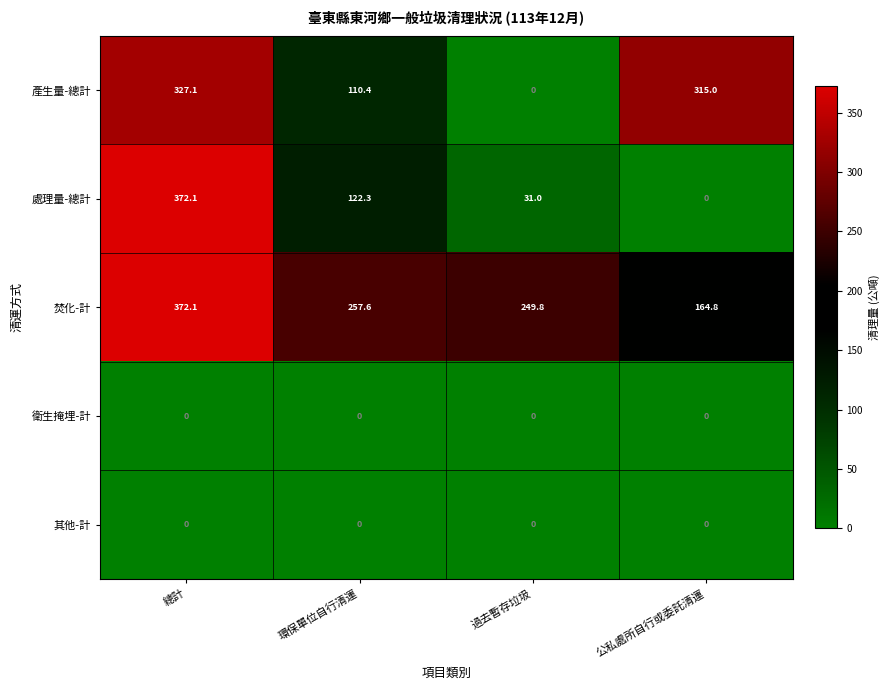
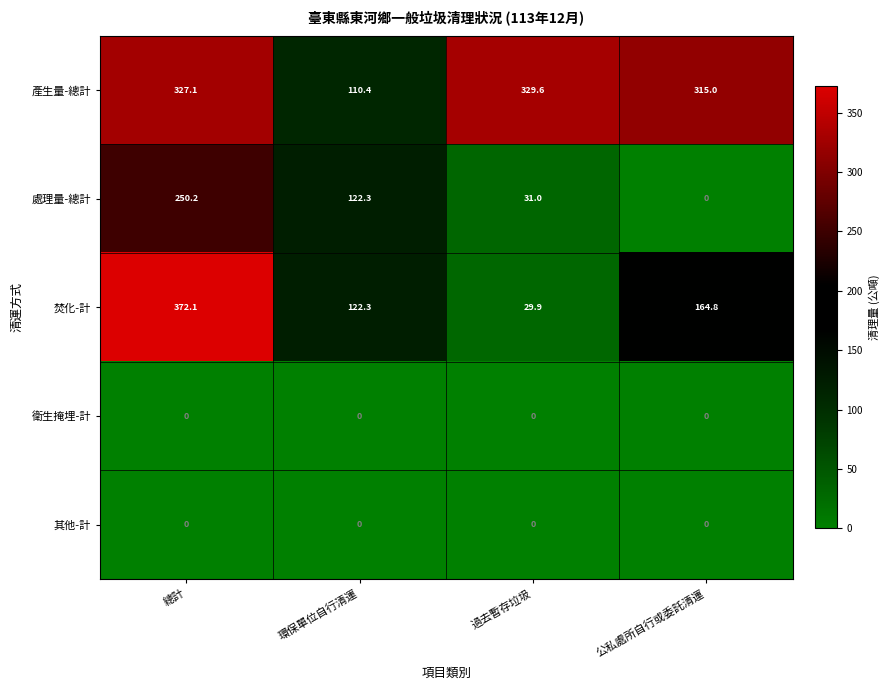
  {
    "產生量-總計": {
      "總計": 327.1,
      "環保單位自行清運": 110.4,
-     "過去暫存垃圾": 0,
+     "過去暫存垃圾": 329.6,
      "公私處所自行或委託清運": 315.0
    },
    "處理量-總計": {
-     "總計": 372.1,
+     "總計": 250.2,
      "環保單位自行清運": 122.3,
      "過去暫存垃圾": 31.0,
      "公私處所自行或委託清運": 0
    },
    "焚化-計": {
      "總計": 372.1,
-     "環保單位自行清運": 257.6,
-     "過去暫存垃圾": 249.8,
+     "環保單位自行清運": 122.3,
+     "過去暫存垃圾": 29.9,
      "公私處所自行或委託清運": 164.8
    },
    "衛生掩埋-計": {
      "總計": 0,
      "環保單位自行清運": 0,
      "過去暫存垃圾": 0,
      "公私處所自行或委託清運": 0
    },
    "其他-計": {
      "總計": 0,
      "環保單位自行清運": 0,
      "過去暫存垃圾": 0,
      "公私處所自行或委託清運": 0
    }
  }
